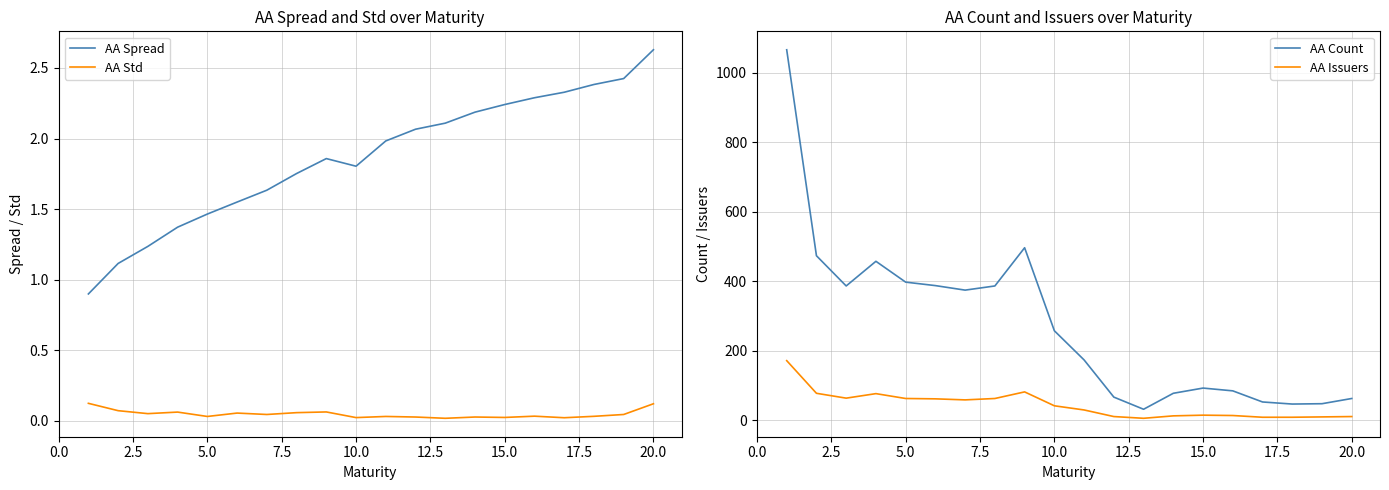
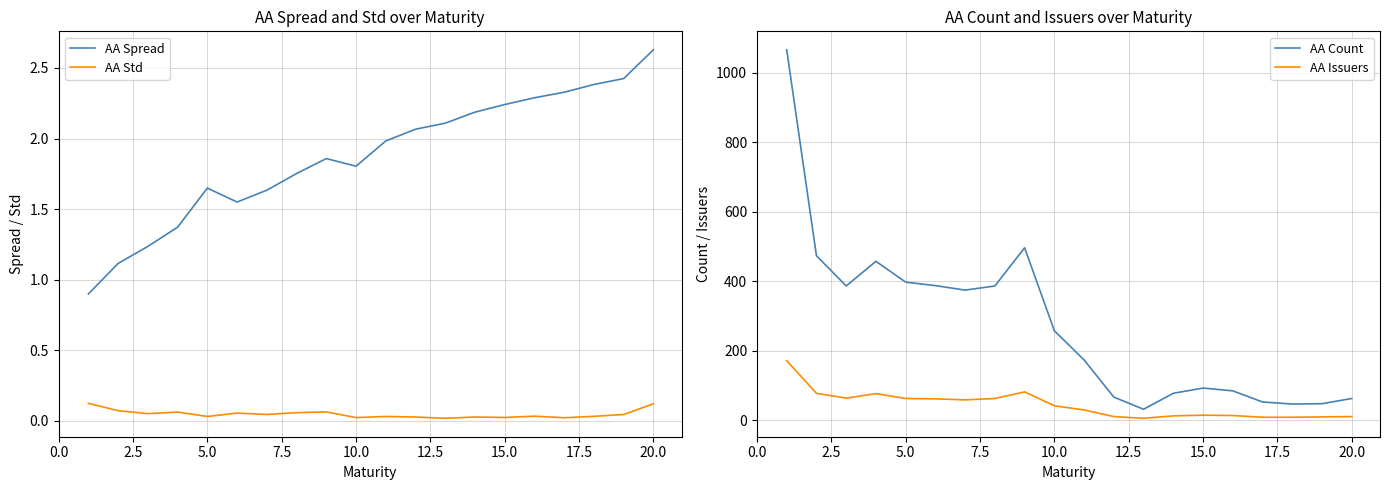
  {
    "AA Spread and Std over Maturity": {
      "AA Spread": {
-       "5.0": 1.47,
+       "5.0": 1.65,
        "10.0": 1.80,
        "15.0": 2.24,
        "20.0": 2.63
      },
      "AA Std": {
        "5.0": 0.03,
        "10.0": 0.02,
        "15.0": 0.02,
        "20.0": 0.12
      }
    },
    "AA Count and Issuers over Maturity": {
      "AA Count": {
        "5.0": 400,
        "10.0": 260,
        "15.0": 90,
        "20.0": 60
      },
      "AA Issuers": {
        "5.0": 60,
        "10.0": 40,
        "15.0": 10,
        "20.0": 10
      }
    }
  }
